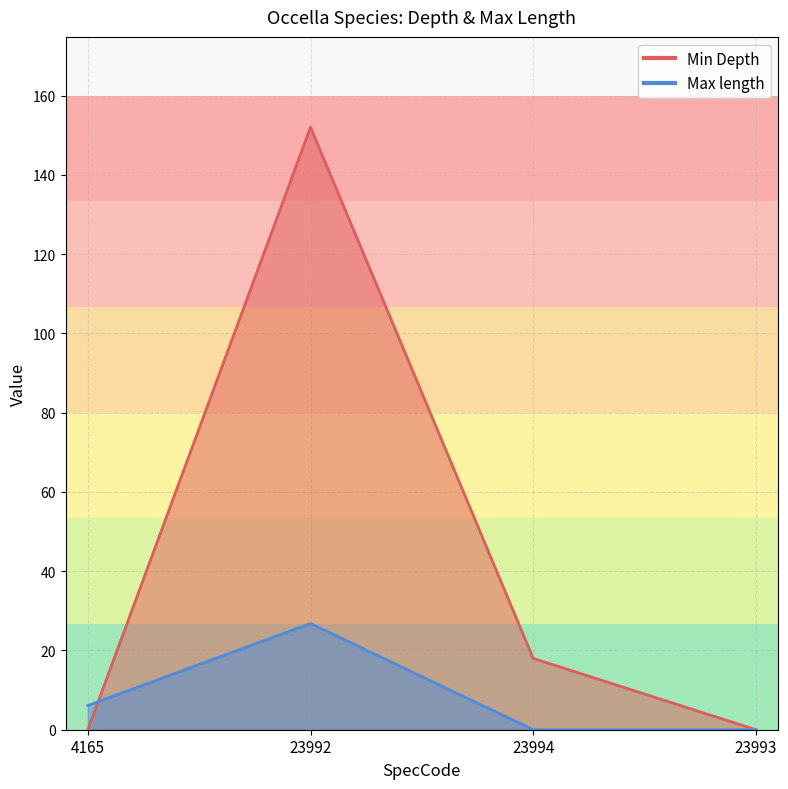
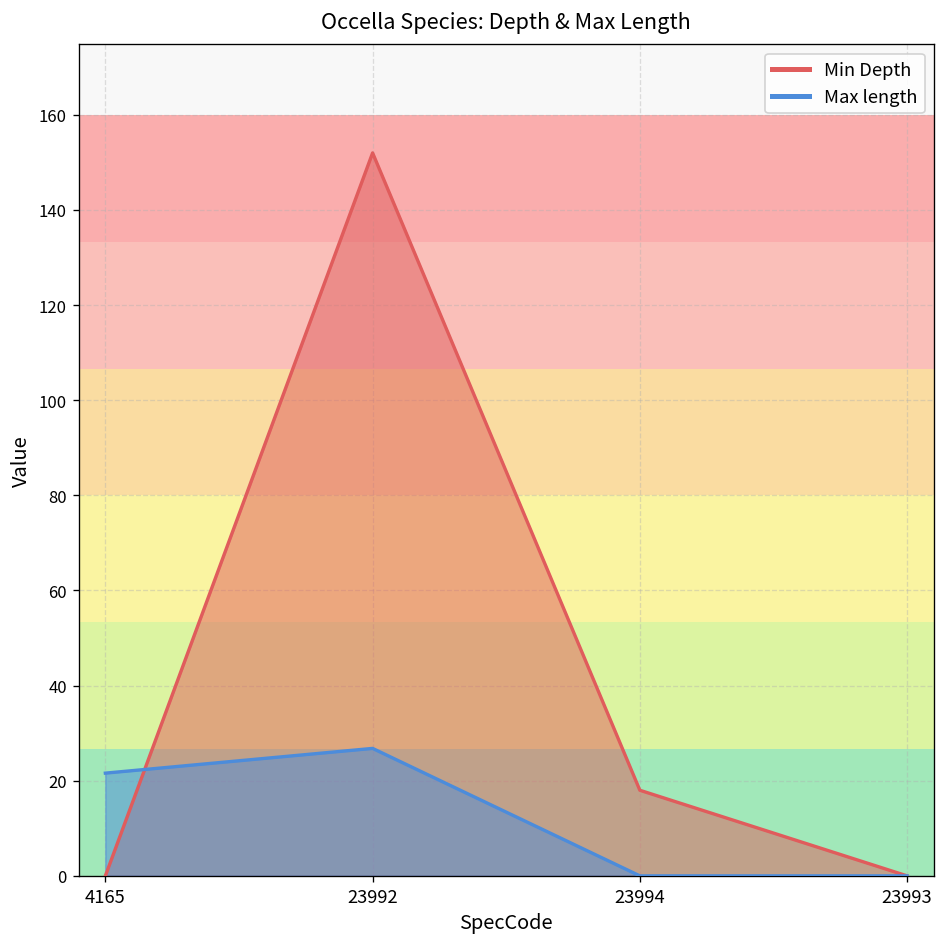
  {
    "Min Depth": {
      "4165": 0,
      "23992": 152,
      "23994": 18
    },
    "Max length": {
-     "4165": 6,
+     "4165": 22,
      "23992": 27,
      "23994": 0
    }
  }
